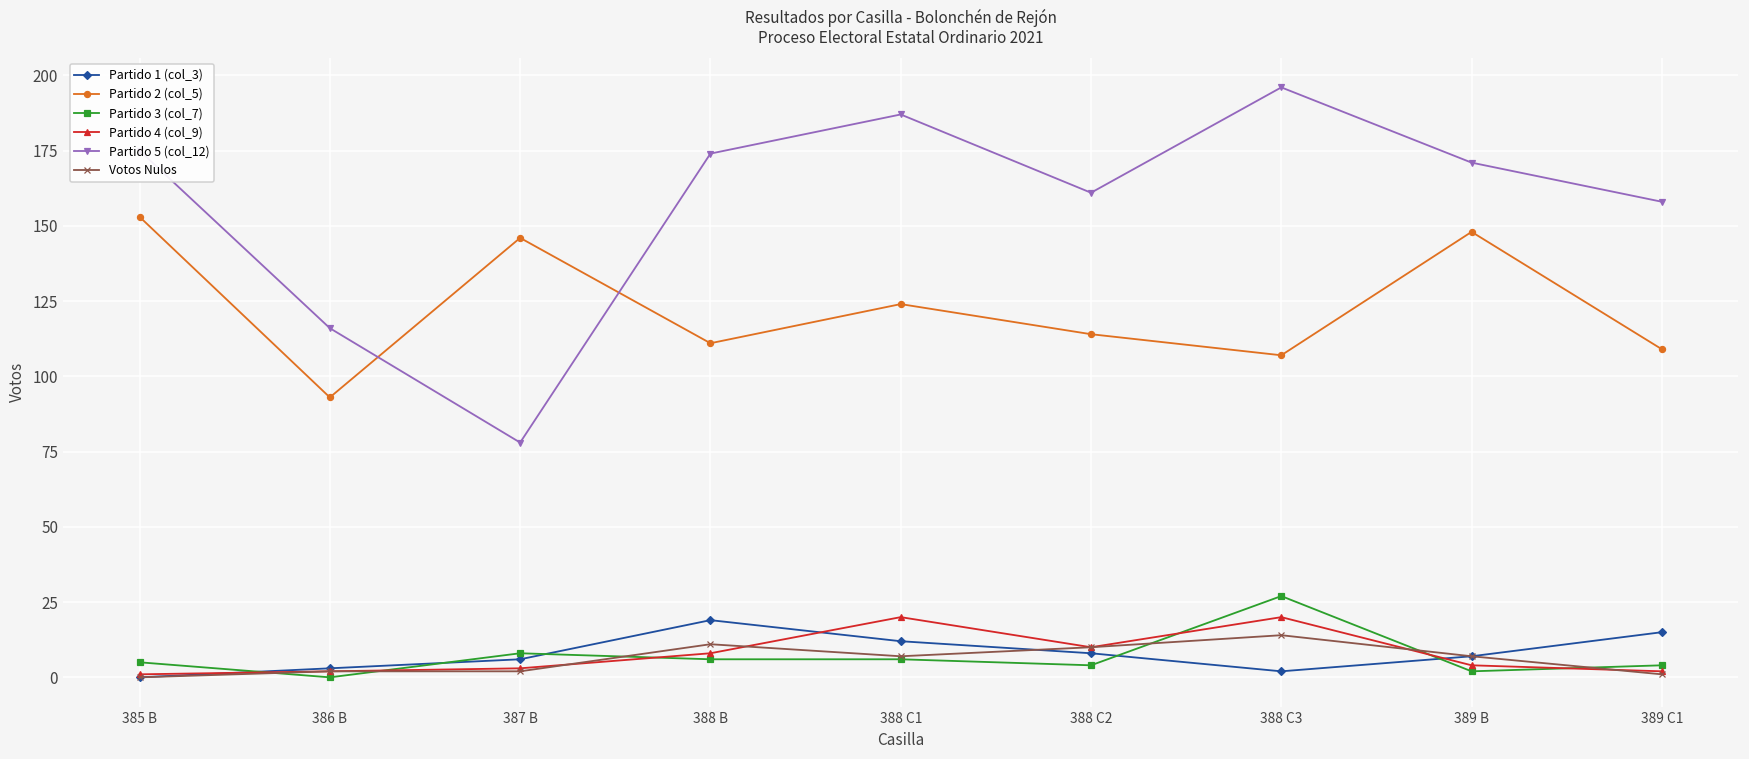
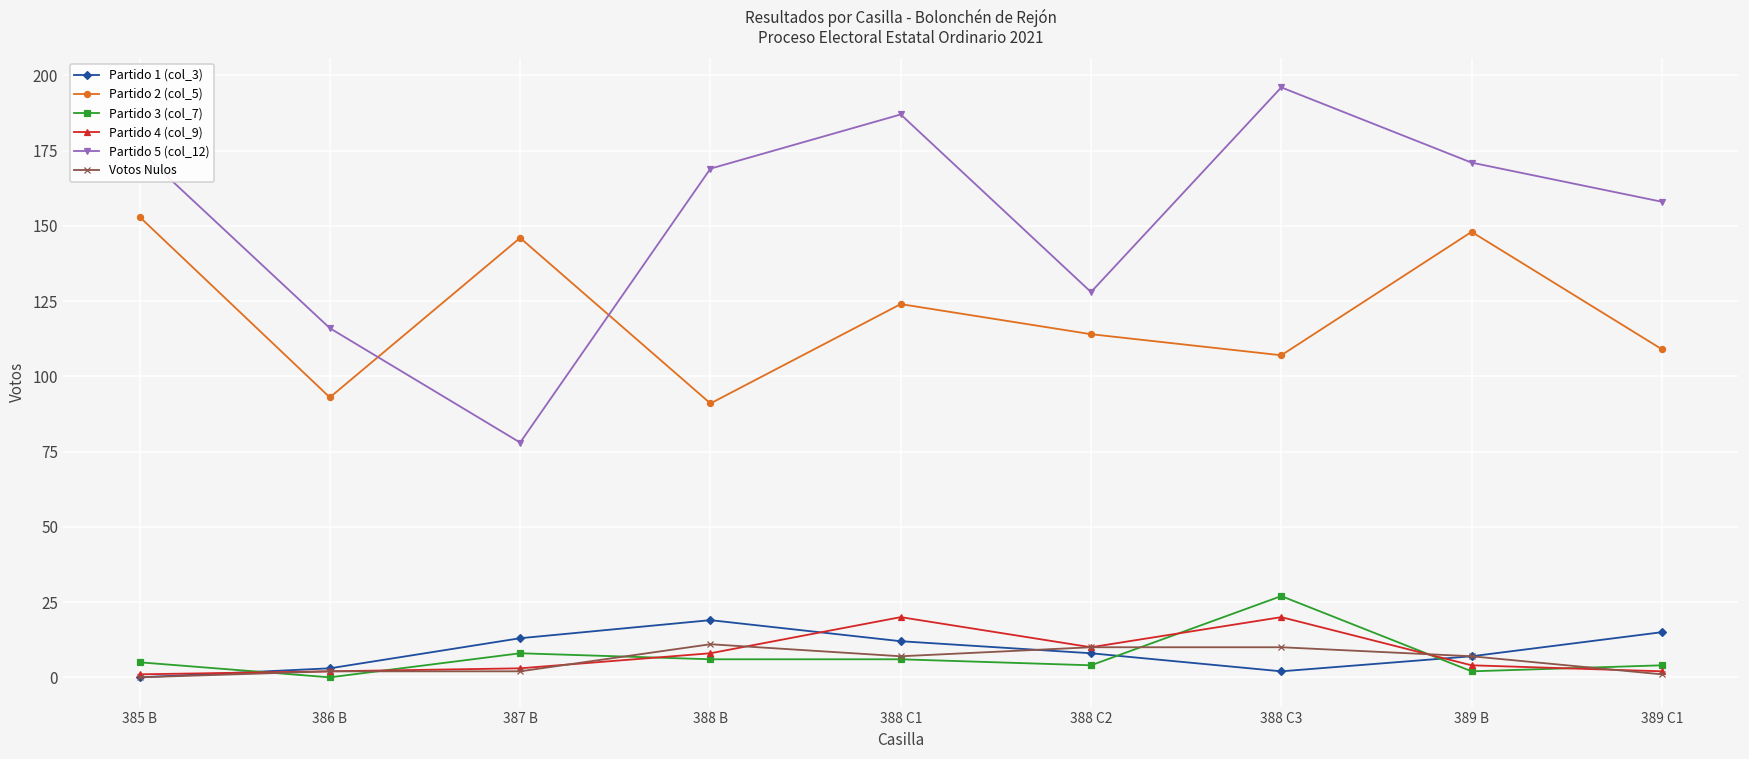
  {
    "Partido 1 (col_3)": {
      "386 B": 3,
-     "387 B": 6,
+     "387 B": 13,
      "388 B": 19,
      "388 C1": 12,
      "388 C2": 8,
      "388 C3": 2,
      "389 C1": 15
    },
    "Partido 2 (col_5)": {
      "385 B": 153,
      "386 B": 93,
      "387 B": 146,
-     "388 B": 111,
+     "388 B": 91,
      "388 C1": 124,
      "388 C2": 114,
      "388 C3": 107,
      "389 B": 148,
      "389 C1": 109
    },
    "Partido 3 (col_7)": {
      "385 B": 5,
      "386 B": 0,
      "387 B": 8,
      "388 B": 6,
      "388 C1": 6,
      "388 C2": 4,
      "388 C3": 27,
      "389 B": 2,
      "389 C1": 4
    },
    "Partido 4 (col_9)": {
      "385 B": 1,
      "387 B": 3,
      "388 B": 8,
      "388 C1": 20,
      "388 C3": 20,
      "389 B": 4,
      "389 C1": 2
    },
    "Partido 5 (col_12)": {
      "386 B": 116,
      "387 B": 78,
-     "388 B": 174,
+     "388 B": 169,
      "388 C1": 187,
-     "388 C2": 161,
+     "388 C2": 128,
      "388 C3": 196,
      "389 B": 171,
      "389 C1": 158
    },
    "Votos Nulos": {
      "387 B": 2,
      "388 B": 11,
      "388 C1": 7,
-     "388 C3": 14,
+     "388 C3": 10,
      "389 C1": 1
    }
  }
